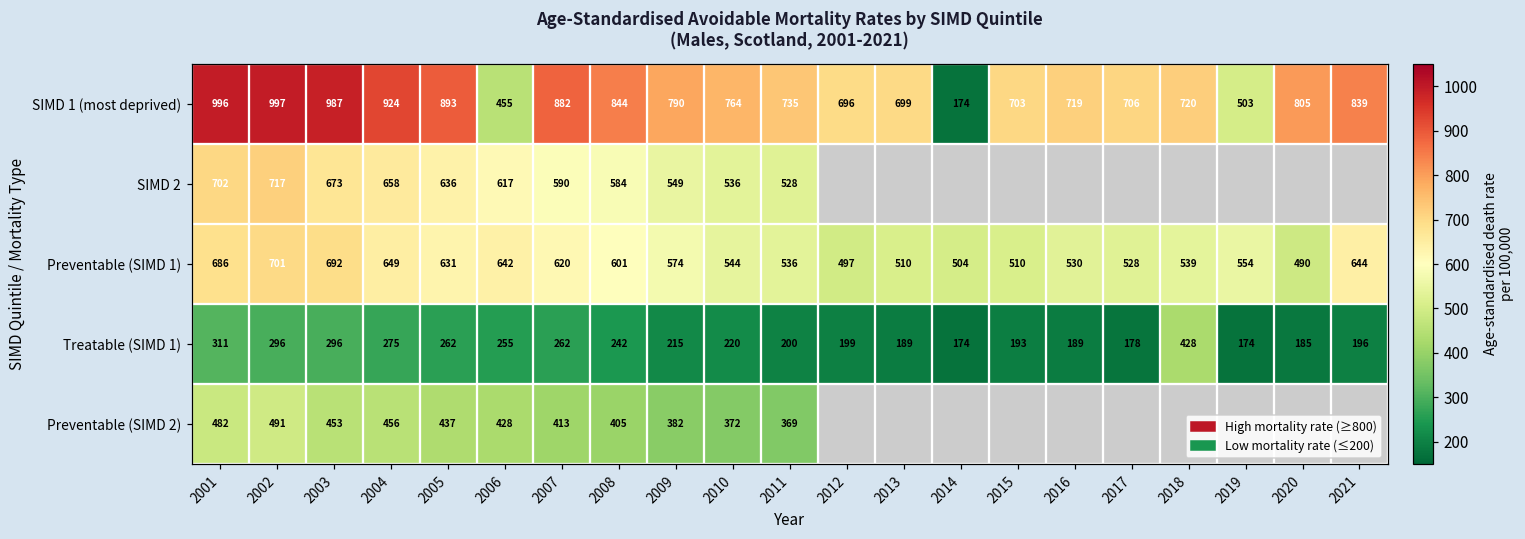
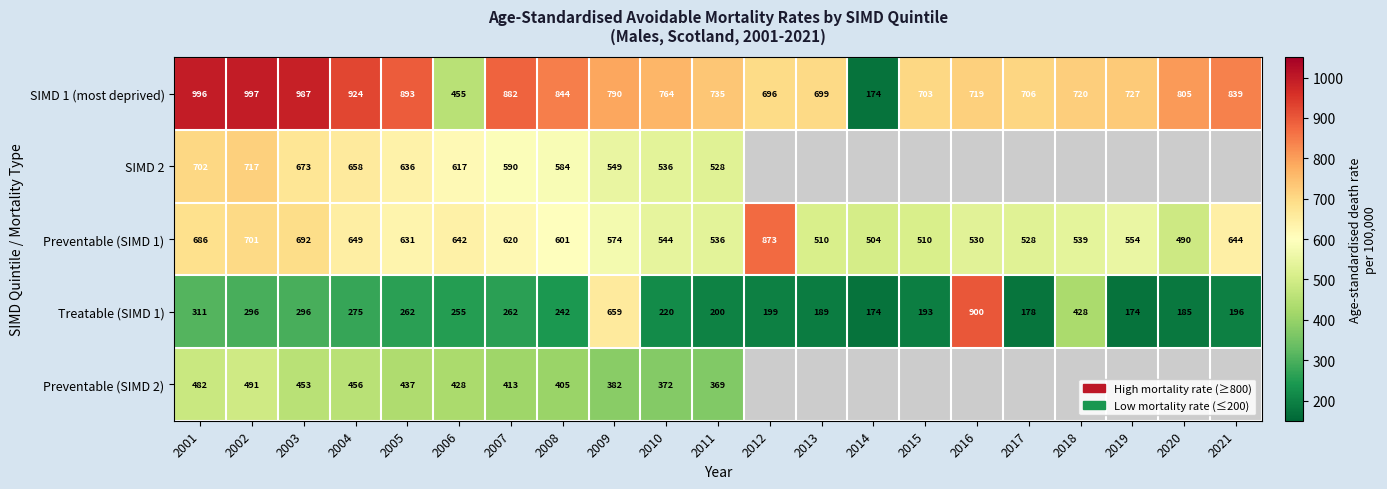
  {
    "SIMD 1 (most deprived)": {
      "2001": 996,
      "2002": 997,
      "2003": 987,
      "2004": 924,
      "2005": 893,
      "2006": 455,
      "2007": 882,
      "2008": 844,
      "2009": 790,
      "2010": 764,
      "2011": 735,
      "2012": 696,
      "2013": 699,
      "2014": 174,
      "2015": 703,
      "2016": 719,
      "2017": 706,
      "2018": 720,
-     "2019": 503,
+     "2019": 727,
      "2020": 805,
      "2021": 839
    },
    "SIMD 2": {
      "2001": 702,
      "2002": 717,
      "2003": 673,
      "2004": 658,
      "2005": 636,
      "2006": 617,
      "2007": 590,
      "2008": 584,
      "2009": 549,
      "2010": 536,
      "2011": 528
    },
    "Preventable (SIMD 1)": {
      "2001": 686,
      "2002": 701,
      "2003": 692,
      "2004": 649,
      "2005": 631,
      "2006": 642,
      "2007": 620,
      "2008": 601,
      "2009": 574,
      "2010": 544,
      "2011": 536,
-     "2012": 497,
+     "2012": 873,
      "2013": 510,
      "2014": 504,
      "2015": 510,
      "2016": 530,
      "2017": 528,
      "2018": 539,
      "2019": 554,
      "2020": 490,
      "2021": 644
    },
    "Treatable (SIMD 1)": {
      "2001": 311,
      "2002": 296,
      "2003": 296,
      "2004": 275,
      "2005": 262,
      "2006": 255,
      "2007": 262,
      "2008": 242,
-     "2009": 215,
+     "2009": 659,
      "2010": 220,
      "2011": 200,
      "2012": 199,
      "2013": 189,
      "2014": 174,
      "2015": 193,
-     "2016": 189,
+     "2016": 900,
      "2017": 178,
      "2018": 428,
      "2019": 174,
      "2020": 185,
      "2021": 196
    },
    "Preventable (SIMD 2)": {
      "2001": 482,
      "2002": 491,
      "2003": 453,
      "2004": 456,
      "2005": 437,
      "2006": 428,
      "2007": 413,
      "2008": 405,
      "2009": 382,
      "2010": 372,
      "2011": 369
    }
  }
